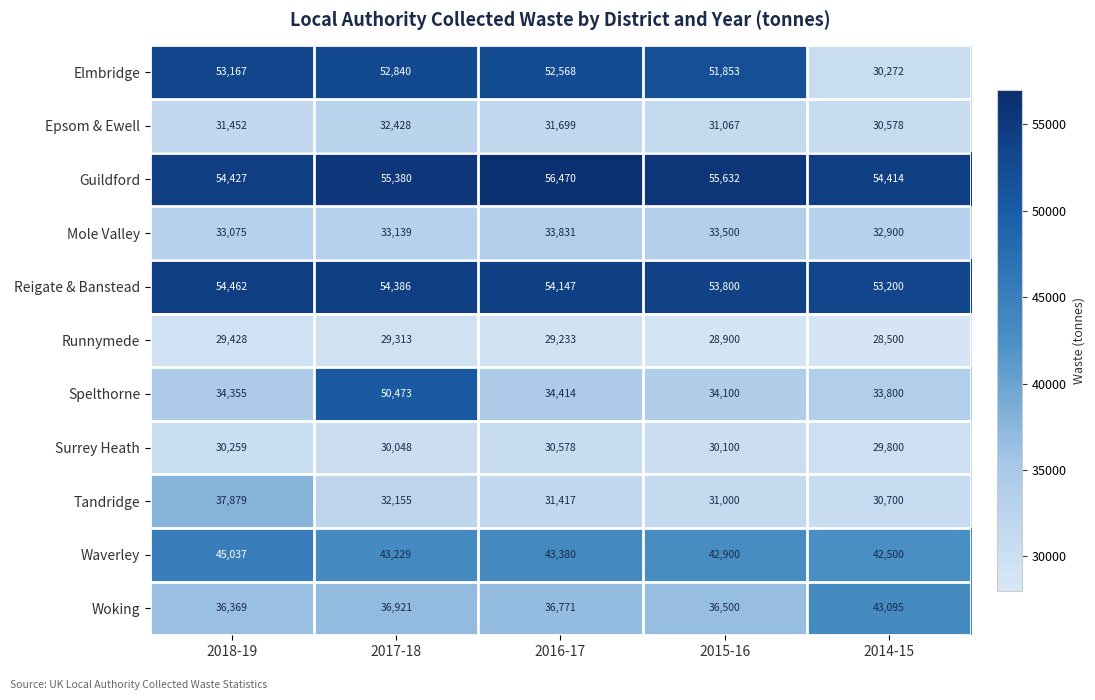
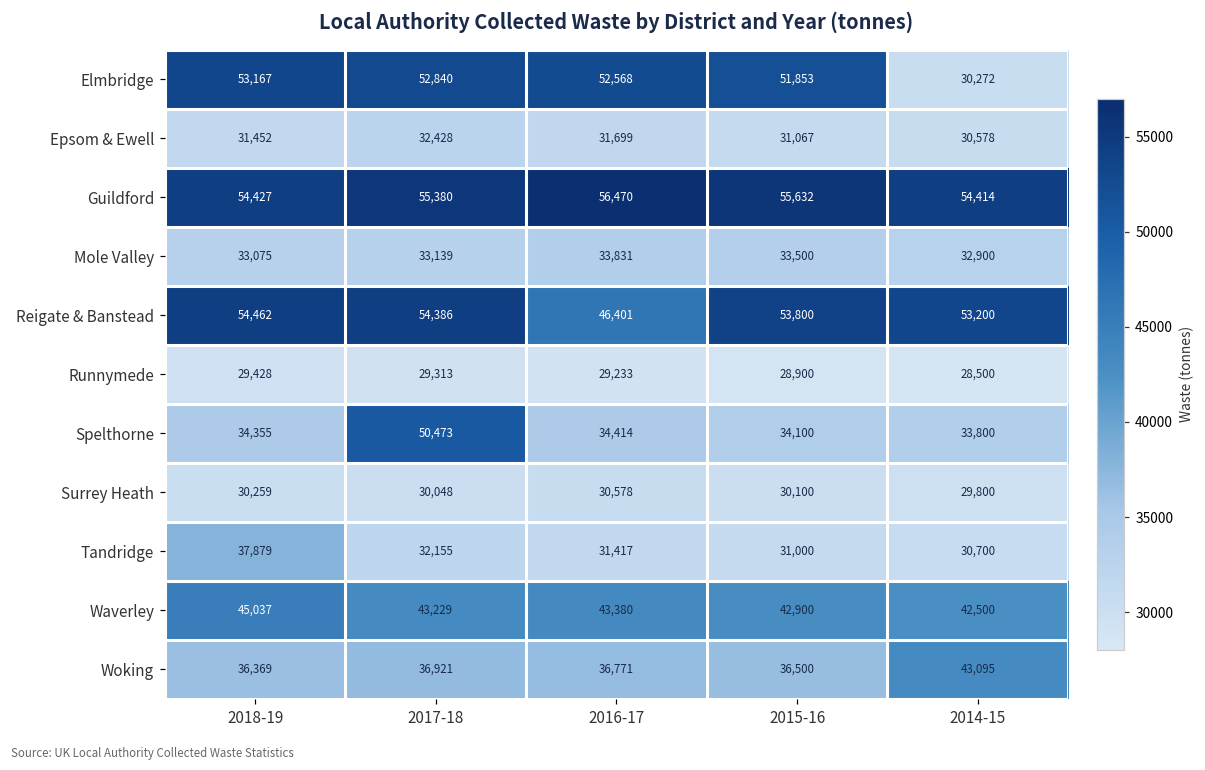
  {
    "Elmbridge": {
      "2018-19": "53,167",
      "2017-18": "52,840",
      "2016-17": "52,568",
      "2015-16": "51,853",
      "2014-15": "30,272"
    },
    "Epsom & Ewell": {
      "2018-19": "31,452",
      "2017-18": "32,428",
      "2016-17": "31,699",
      "2015-16": "31,067",
      "2014-15": "30,578"
    },
    "Guildford": {
      "2018-19": "54,427",
      "2017-18": "55,380",
      "2016-17": "56,470",
      "2015-16": "55,632",
      "2014-15": "54,414"
    },
    "Mole Valley": {
      "2018-19": "33,075",
      "2017-18": "33,139",
      "2016-17": "33,831",
      "2015-16": "33,500",
      "2014-15": "32,900"
    },
    "Reigate & Banstead": {
      "2018-19": "54,462",
      "2017-18": "54,386",
-     "2016-17": "54,147",
+     "2016-17": "46,401",
      "2015-16": "53,800",
      "2014-15": "53,200"
    },
    "Runnymede": {
      "2018-19": "29,428",
      "2017-18": "29,313",
      "2016-17": "29,233",
      "2015-16": "28,900",
      "2014-15": "28,500"
    },
    "Spelthorne": {
      "2018-19": "34,355",
      "2017-18": "50,473",
      "2016-17": "34,414",
      "2015-16": "34,100",
      "2014-15": "33,800"
    },
    "Surrey Heath": {
      "2018-19": "30,259",
      "2017-18": "30,048",
      "2016-17": "30,578",
      "2015-16": "30,100",
      "2014-15": "29,800"
    },
    "Tandridge": {
      "2018-19": "37,879",
      "2017-18": "32,155",
      "2016-17": "31,417",
      "2015-16": "31,000",
      "2014-15": "30,700"
    },
    "Waverley": {
      "2018-19": "45,037",
      "2017-18": "43,229",
      "2016-17": "43,380",
      "2015-16": "42,900",
      "2014-15": "42,500"
    },
    "Woking": {
      "2018-19": "36,369",
      "2017-18": "36,921",
      "2016-17": "36,771",
      "2015-16": "36,500",
      "2014-15": "43,095"
    }
  }
